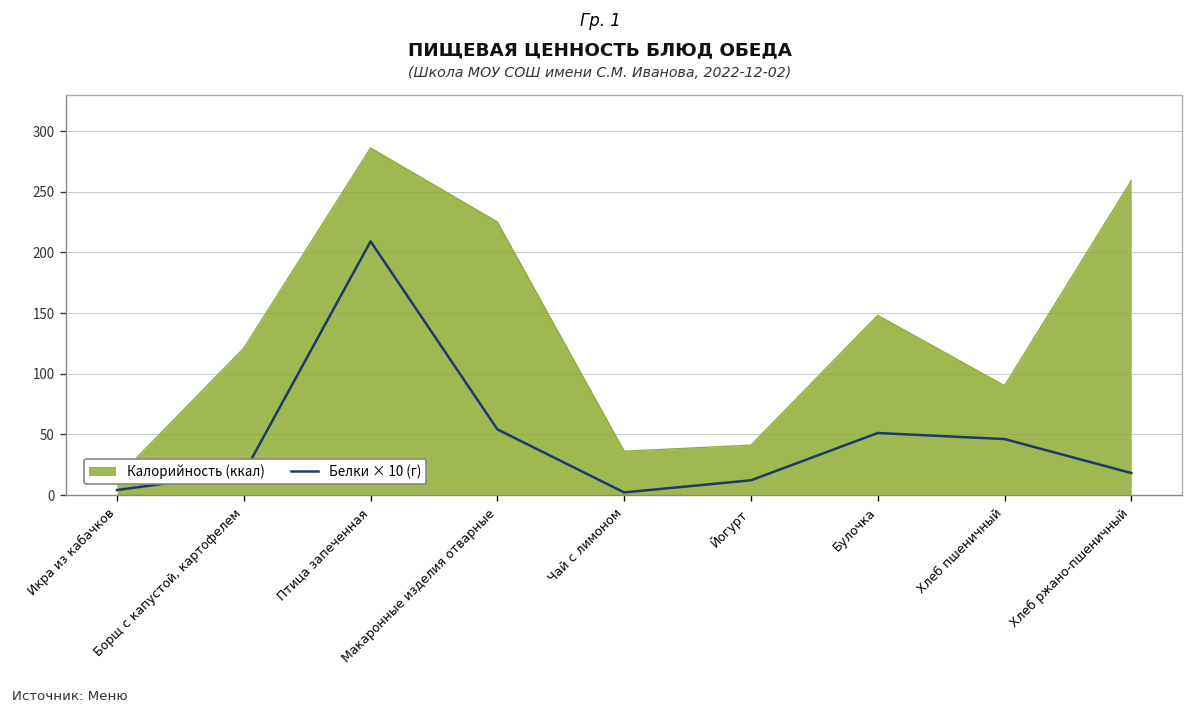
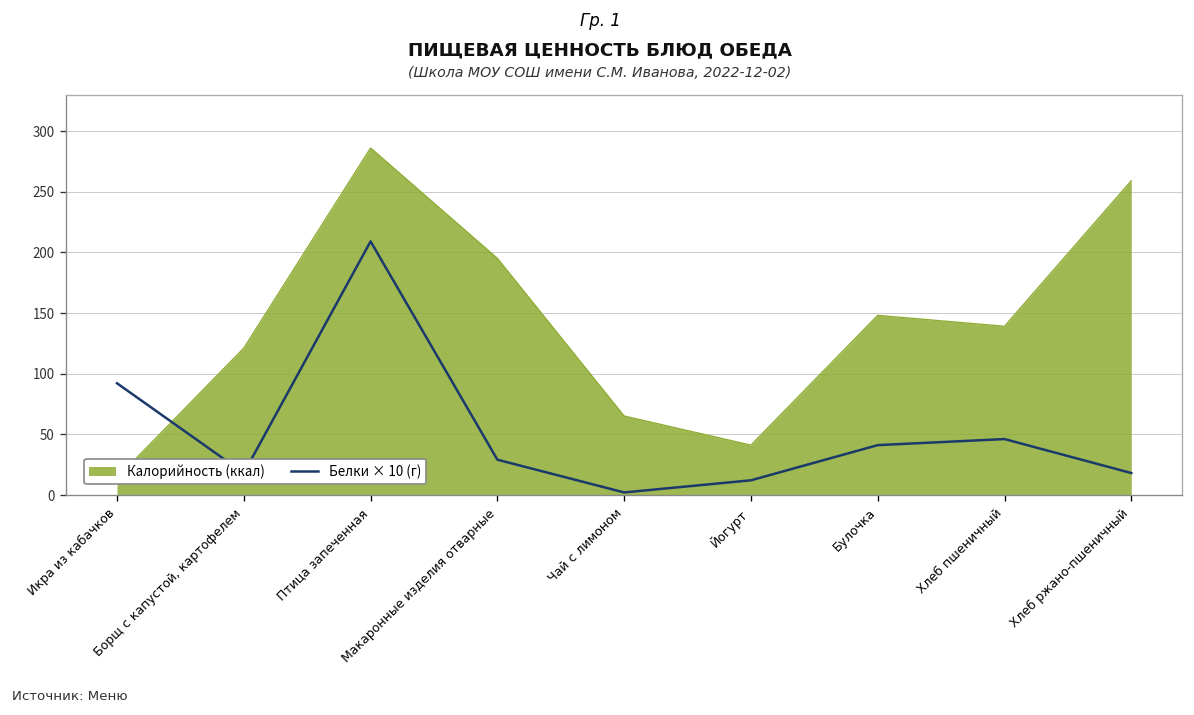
  {
    "Калорийность (ккал)": {
      "Борщ с капустой, картофелем": 121,
      "Птица запеченная": 286,
-     "Макаронные изделия отварные": 225,
-     "Чай с лимоном": 36,
+     "Макаронные изделия отварные": 195,
+     "Чай с лимоном": 65,
      "Йогурт": 41,
      "Булочка": 148,
-     "Хлеб пшеничный": 90,
+     "Хлеб пшеничный": 139,
      "Хлеб ржано-пшеничный": 259
    },
    "Белки × 10 (г)": {
-     "Икра из кабачков": 4,
+     "Икра из кабачков": 92,
      "Птица запеченная": 209,
-     "Макаронные изделия отварные": 54,
+     "Макаронные изделия отварные": 29,
      "Чай с лимоном": 2,
      "Йогурт": 12,
-     "Булочка": 51,
+     "Булочка": 41,
      "Хлеб пшеничный": 46,
      "Хлеб ржано-пшеничный": 18
    }
  }
